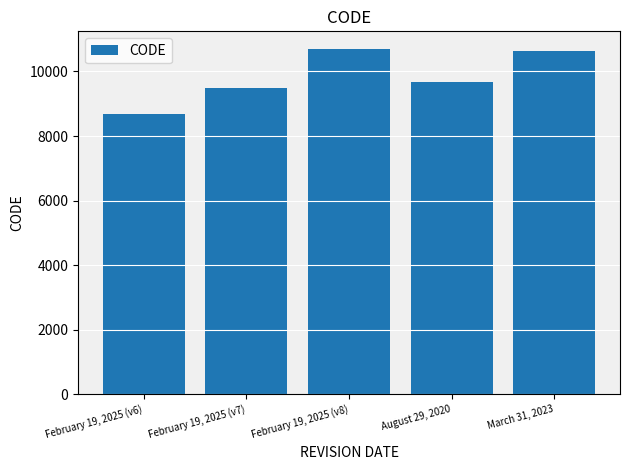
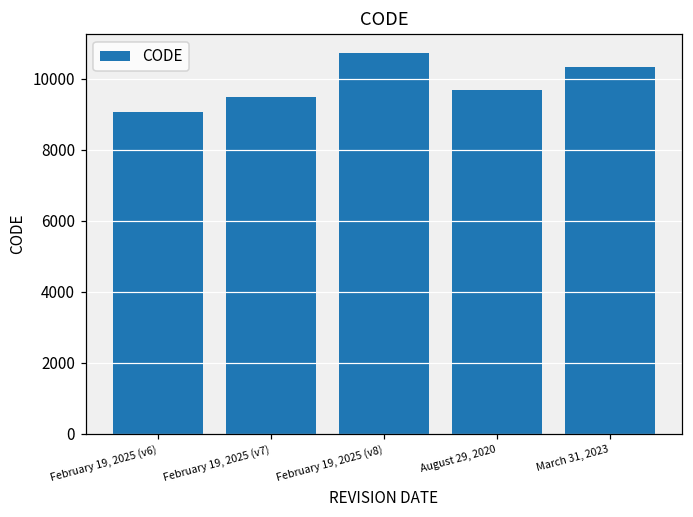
  {
-   "February 19, 2025 (v6)": 8700,
+   "February 19, 2025 (v6)": 9100,
    "February 19, 2025 (v7)": 9500,
    "February 19, 2025 (v8)": 10700,
    "August 29, 2020": 9700,
-   "March 31, 2023": 10600
+   "March 31, 2023": 10300
  }
